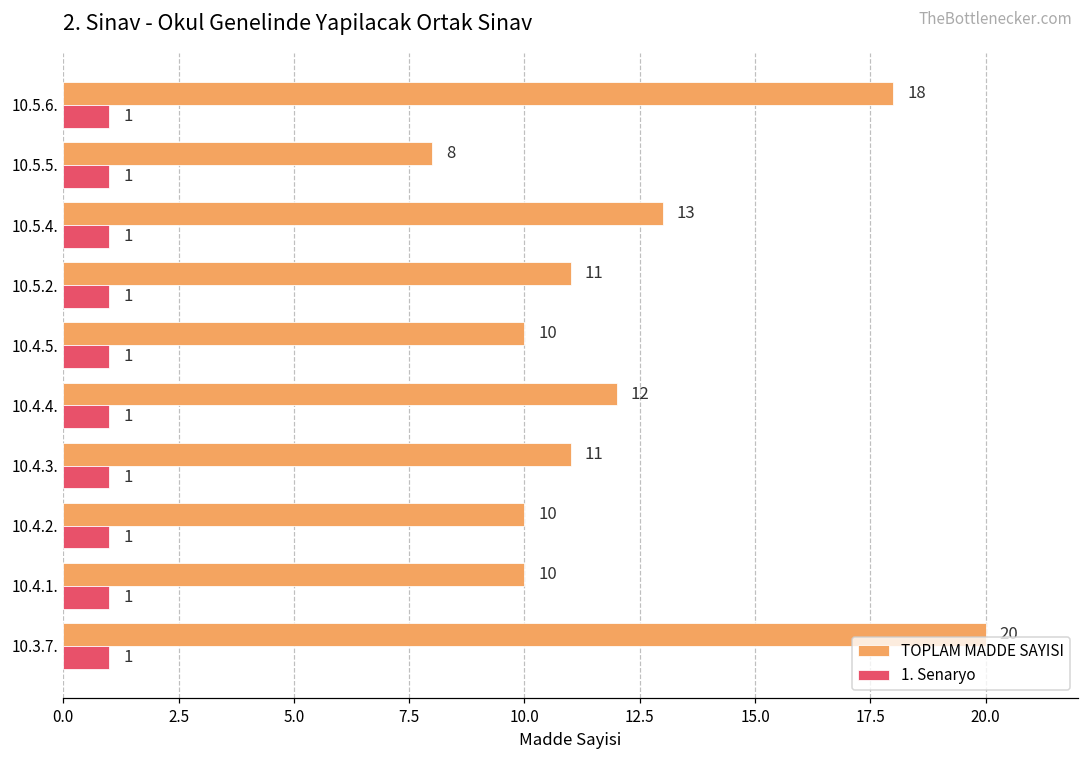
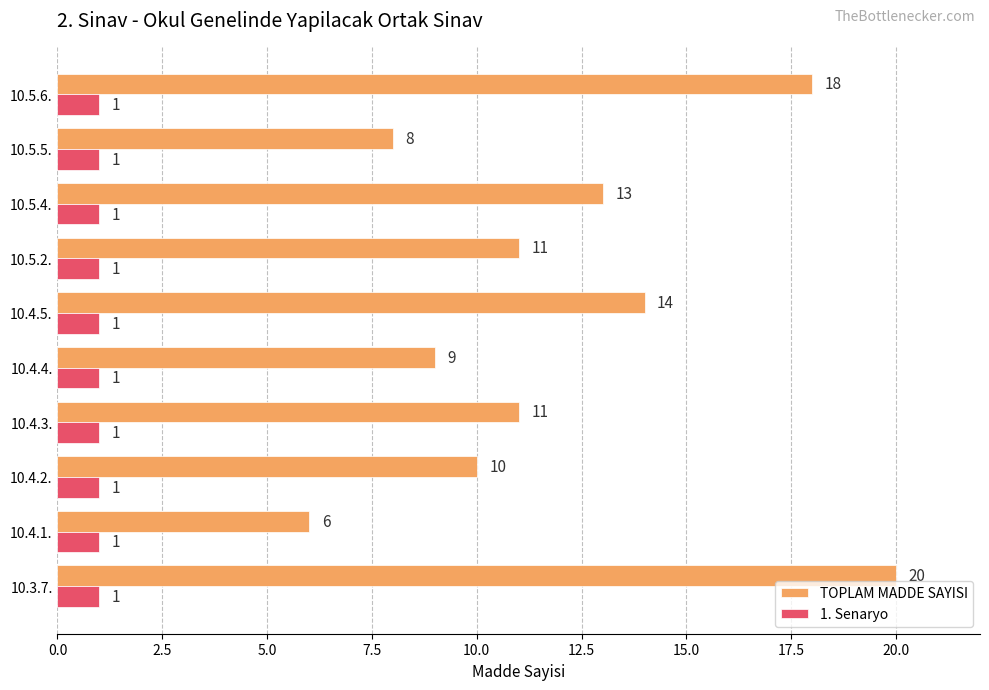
  {
    "TOPLAM MADDE SAYISI": {
      "10.5.6.": 18,
      "10.5.5.": 8,
      "10.5.4.": 13,
      "10.5.2.": 11,
-     "10.4.5.": 10,
-     "10.4.4.": 12,
+     "10.4.5.": 14,
+     "10.4.4.": 9,
      "10.4.3.": 11,
      "10.4.2.": 10,
-     "10.4.1.": 10
+     "10.4.1.": 6
    },
    "1. Senaryo": {
      "10.5.6.": 1,
      "10.5.5.": 1,
      "10.5.4.": 1,
      "10.5.2.": 1,
      "10.4.5.": 1,
      "10.4.4.": 1,
      "10.4.3.": 1,
      "10.4.2.": 1,
      "10.4.1.": 1,
      "10.3.7.": 1
    }
  }
